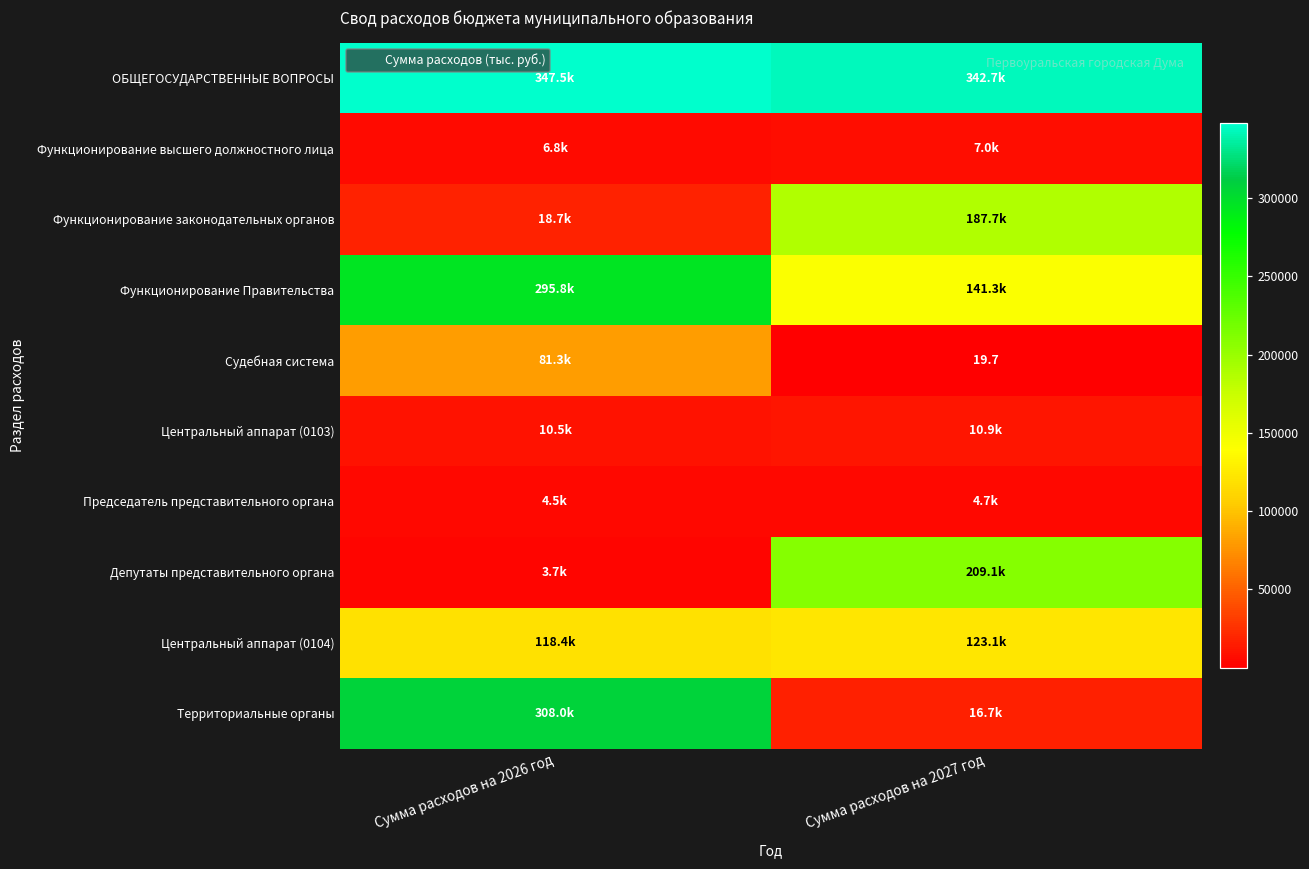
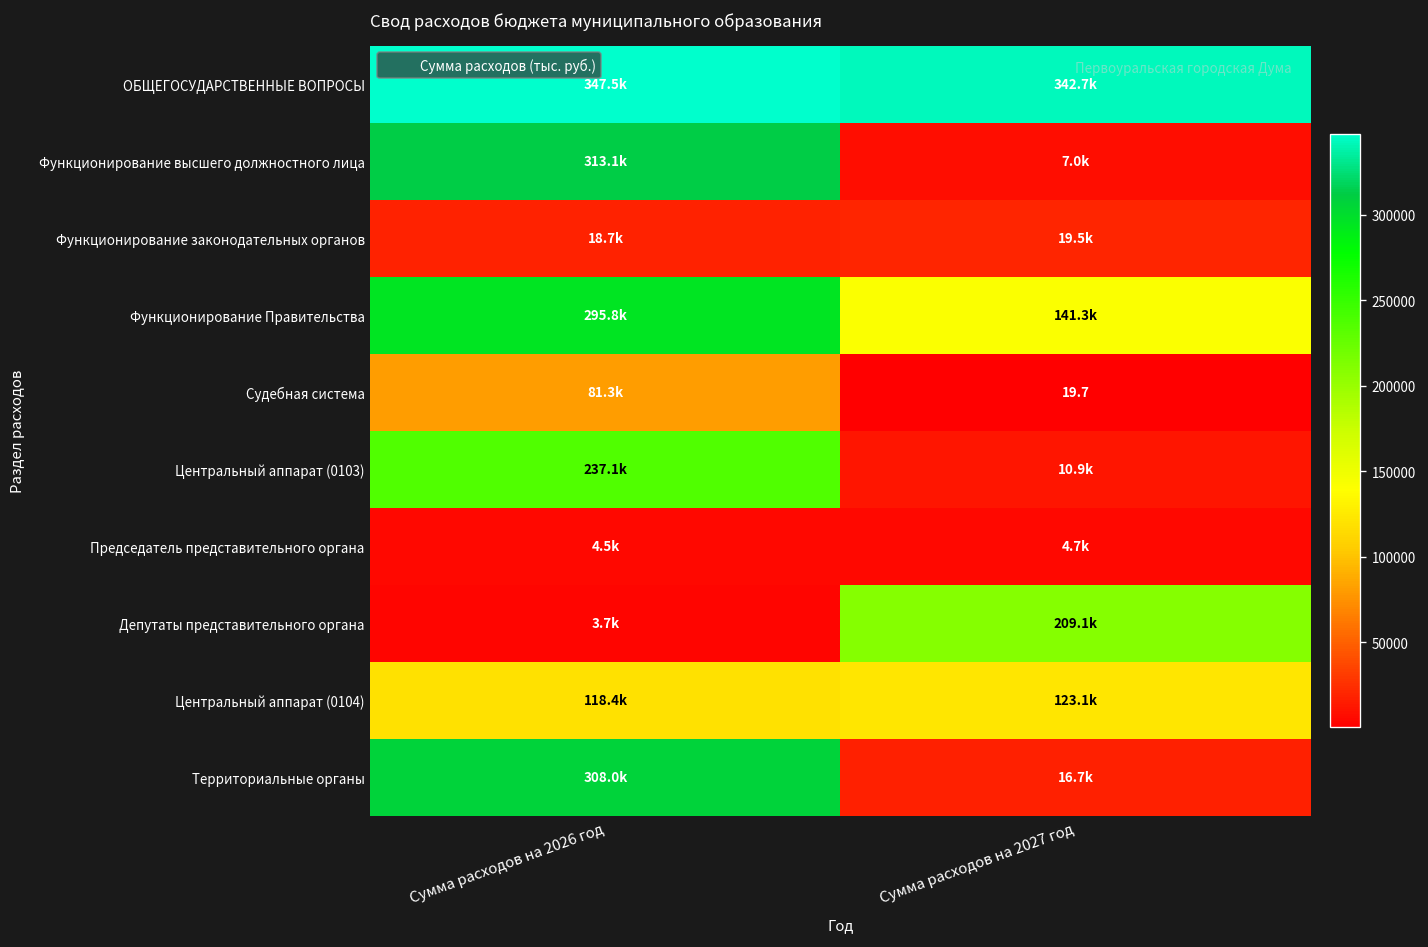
  {
    "Функционирование высшего должностного лица": {
-     "Сумма расходов на 2026 год": "6.8k",
+     "Сумма расходов на 2026 год": "313.1k",
      "Сумма расходов на 2027 год": "7.0k"
    },
    "Функционирование законодательных органов": {
      "Сумма расходов на 2026 год": "18.7k",
-     "Сумма расходов на 2027 год": "187.7k"
+     "Сумма расходов на 2027 год": "19.5k"
    },
    "Функционирование Правительства": {
      "Сумма расходов на 2026 год": "295.8k",
      "Сумма расходов на 2027 год": "141.3k"
    },
    "Судебная система": {
      "Сумма расходов на 2026 год": "81.3k",
      "Сумма расходов на 2027 год": "19.7"
    },
    "Центральный аппарат (0103)": {
-     "Сумма расходов на 2026 год": "10.5k",
+     "Сумма расходов на 2026 год": "237.1k",
      "Сумма расходов на 2027 год": "10.9k"
    },
    "Председатель представительного органа": {
      "Сумма расходов на 2026 год": "4.5k",
      "Сумма расходов на 2027 год": "4.7k"
    },
    "Депутаты представительного органа": {
      "Сумма расходов на 2026 год": "3.7k",
      "Сумма расходов на 2027 год": "209.1k"
    },
    "Центральный аппарат (0104)": {
      "Сумма расходов на 2026 год": "118.4k",
      "Сумма расходов на 2027 год": "123.1k"
    },
    "Территориальные органы": {
      "Сумма расходов на 2026 год": "308.0k",
      "Сумма расходов на 2027 год": "16.7k"
    }
  }
